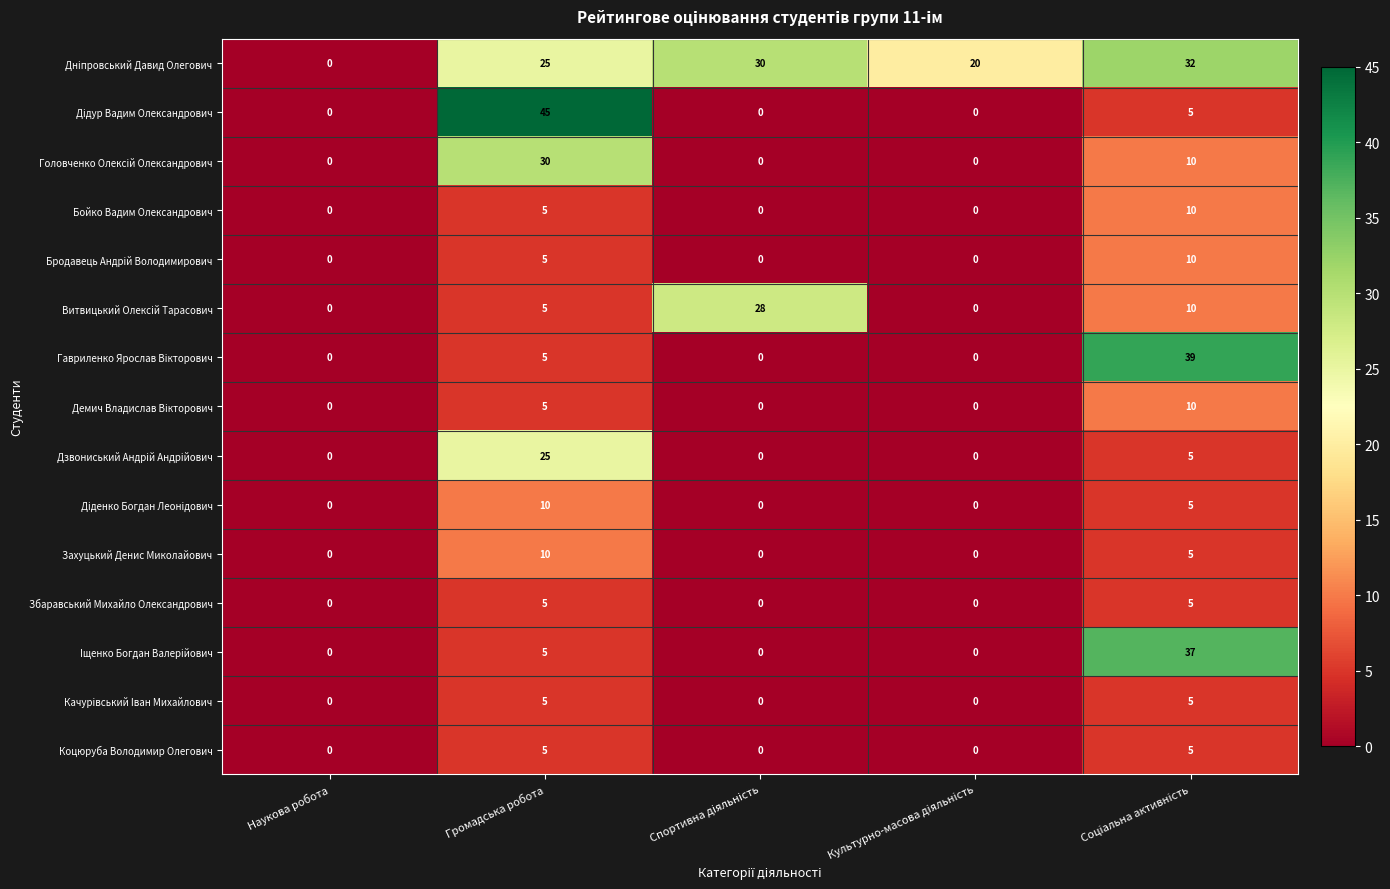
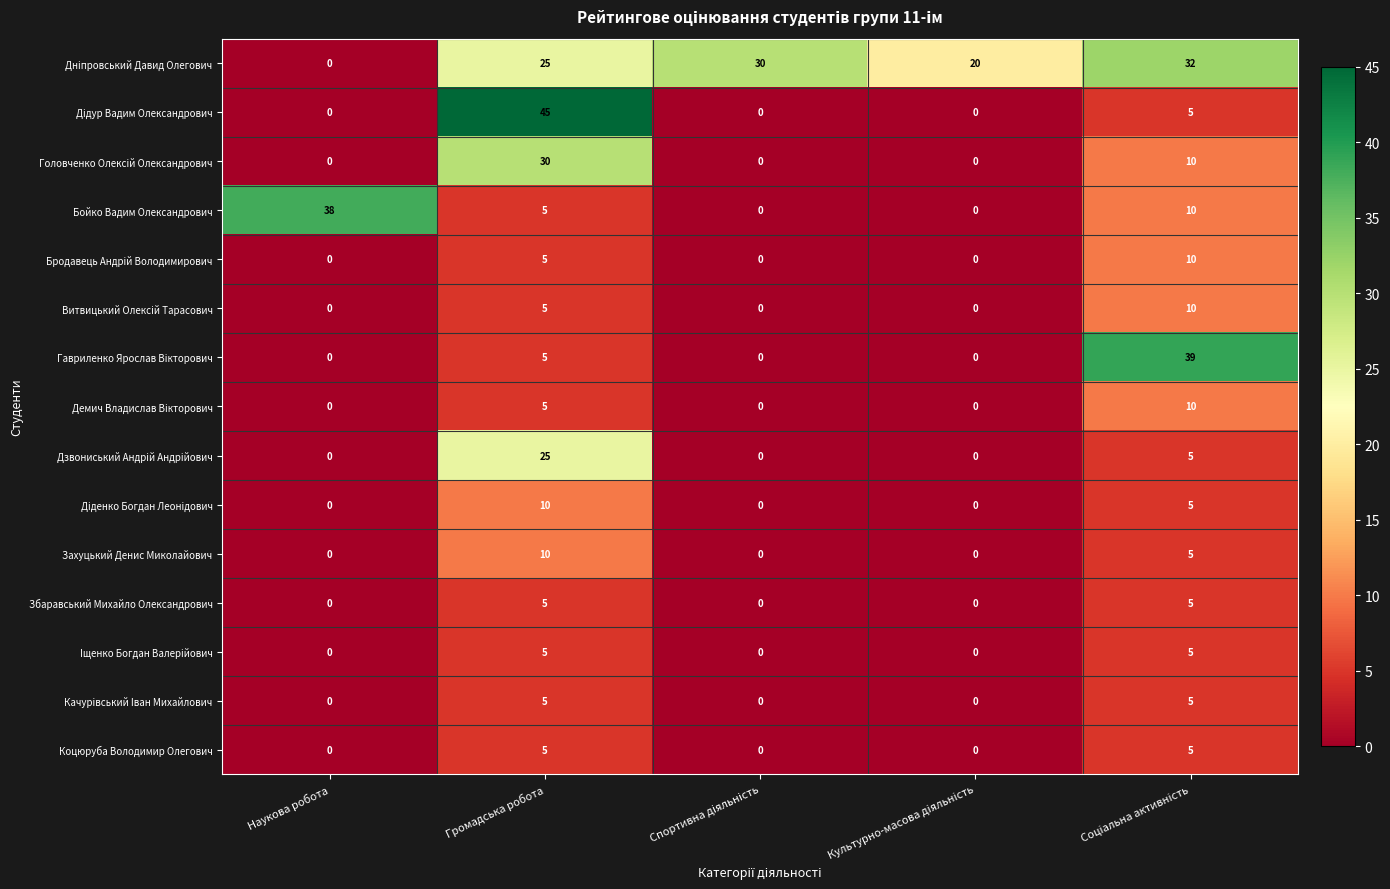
  {
    "Дніпровський Давид Олeгович": {
      "Наукова робота": 0,
      "Громадська робота": 25,
      "Спортивна діяльність": 30,
      "Культурно-масова діяльність": 20,
      "Соціальна активність": 32
    },
    "Дідур Вадим Олександрович": {
      "Наукова робота": 0,
      "Громадська робота": 45,
      "Спортивна діяльність": 0,
      "Культурно-масова діяльність": 0,
      "Соціальна активність": 5
    },
    "Головчeнко Олeксій Олeксандрович": {
      "Наукова робота": 0,
      "Громадська робота": 30,
      "Спортивна діяльність": 0,
      "Культурно-масова діяльність": 0,
      "Соціальна активність": 10
    },
    "Бойко Вадим Олександрович": {
-     "Наукова робота": 0,
+     "Наукова робота": 38,
      "Громадська робота": 5,
      "Спортивна діяльність": 0,
      "Культурно-масова діяльність": 0,
      "Соціальна активність": 10
    },
    "Бродавeць Андрій Володимирович": {
      "Наукова робота": 0,
      "Громадська робота": 5,
      "Спортивна діяльність": 0,
      "Культурно-масова діяльність": 0,
      "Соціальна активність": 10
    },
    "Витвицький Олeксій Тарасович": {
      "Наукова робота": 0,
      "Громадська робота": 5,
-     "Спортивна діяльність": 28,
+     "Спортивна діяльність": 0,
      "Культурно-масова діяльність": 0,
      "Соціальна активність": 10
    },
    "Гаврилeнко Ярослав Вікторович": {
      "Наукова робота": 0,
      "Громадська робота": 5,
      "Спортивна діяльність": 0,
      "Культурно-масова діяльність": 0,
      "Соціальна активність": 39
    },
    "Демич Владислав Вікторович": {
      "Наукова робота": 0,
      "Громадська робота": 5,
      "Спортивна діяльність": 0,
      "Культурно-масова діяльність": 0,
      "Соціальна активність": 10
    },
    "Дзвониський Андрій Андрійович": {
      "Наукова робота": 0,
      "Громадська робота": 25,
      "Спортивна діяльність": 0,
      "Культурно-масова діяльність": 0,
      "Соціальна активність": 5
    },
    "Діденко Богдан Леонідович": {
      "Наукова робота": 0,
      "Громадська робота": 10,
      "Спортивна діяльність": 0,
      "Культурно-масова діяльність": 0,
      "Соціальна активність": 5
    },
    "Захуцький Денис Миколайович": {
      "Наукова робота": 0,
      "Громадська робота": 10,
      "Спортивна діяльність": 0,
      "Культурно-масова діяльність": 0,
      "Соціальна активність": 5
    },
    "Збаравський Mихайло Олeксандрович": {
      "Наукова робота": 0,
      "Громадська робота": 5,
      "Спортивна діяльність": 0,
      "Культурно-масова діяльність": 0,
      "Соціальна активність": 5
    },
    "Іщенко Богдан Валерійович": {
      "Наукова робота": 0,
      "Громадська робота": 5,
      "Спортивна діяльність": 0,
      "Культурно-масова діяльність": 0,
-     "Соціальна активність": 37
+     "Соціальна активність": 5
    },
    "Качурівський Іван Михайлович": {
      "Наукова робота": 0,
      "Громадська робота": 5,
      "Спортивна діяльність": 0,
      "Культурно-масова діяльність": 0,
      "Соціальна активність": 5
    },
    "Коцюруба Володимир Олегович": {
      "Наукова робота": 0,
      "Громадська робота": 5,
      "Спортивна діяльність": 0,
      "Культурно-масова діяльність": 0,
      "Соціальна активність": 5
    }
  }
